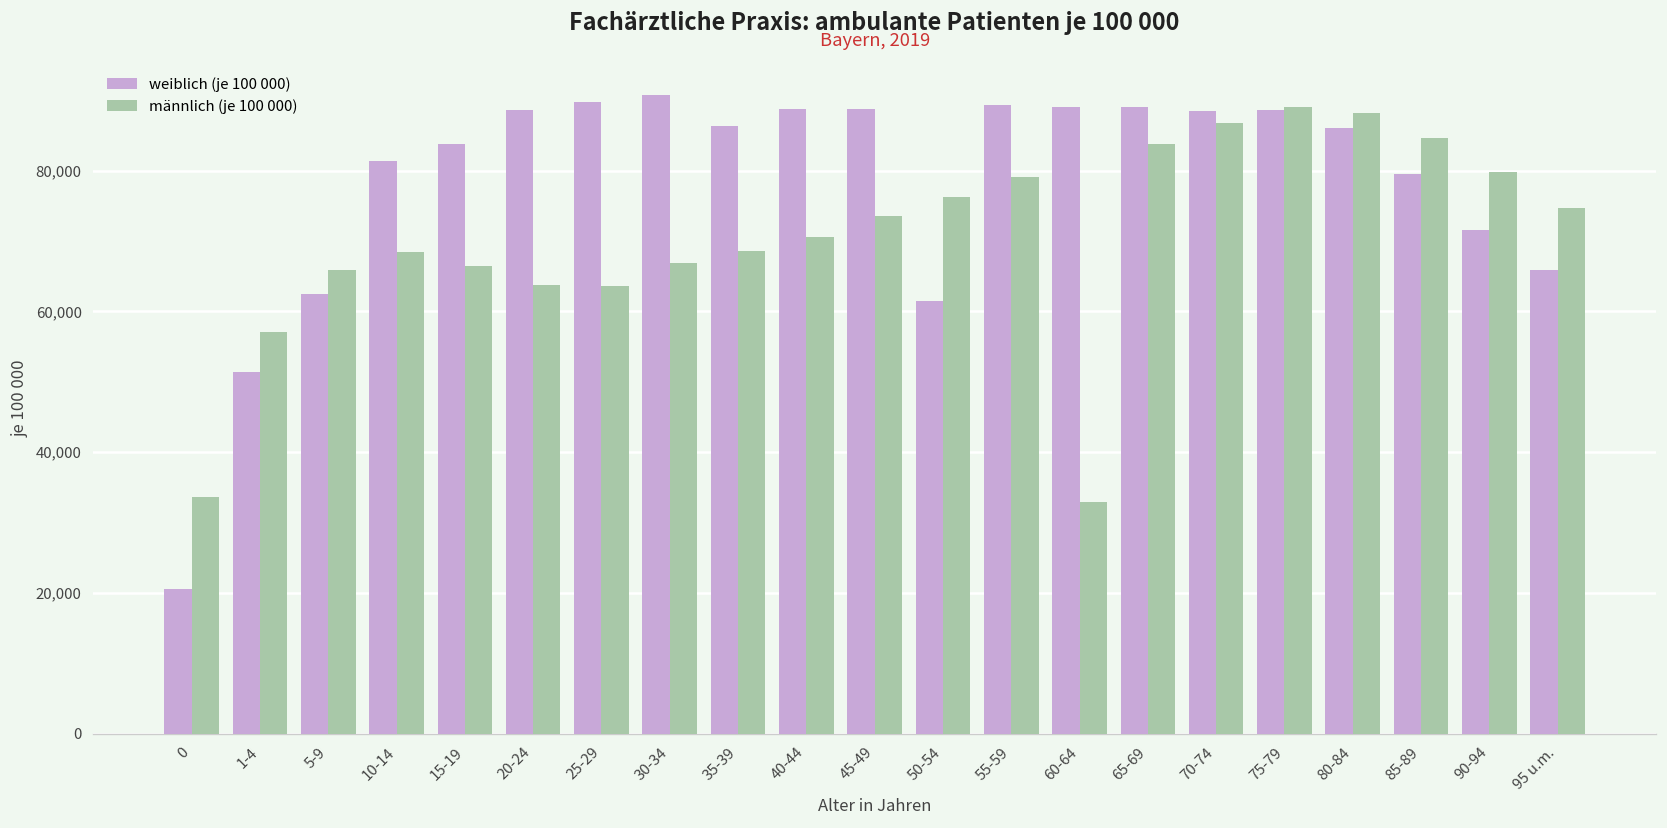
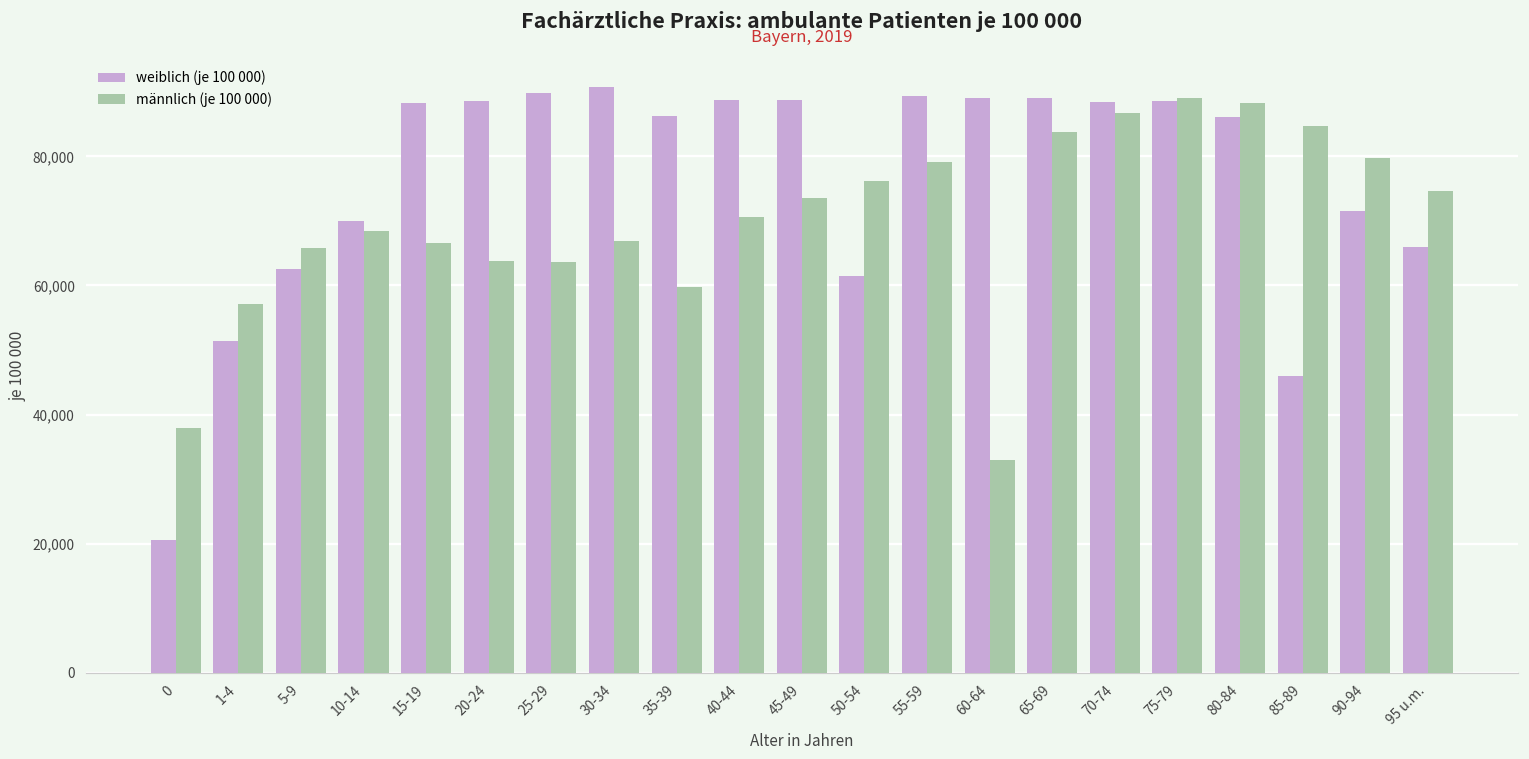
  {
    "weiblich (je 100 000)": {
      "0": "21,000",
      "1-4": "51,000",
      "5-9": "62,000",
-     "10-14": "81,000",
-     "15-19": "84,000",
+     "10-14": "70,000",
+     "15-19": "88,000",
      "20-24": "89,000",
      "25-29": "90,000",
      "30-34": "91,000",
      "35-39": "86,000",
      "40-44": "89,000",
      "45-49": "89,000",
      "50-54": "61,000",
      "55-59": "89,000",
      "60-64": "89,000",
      "65-69": "89,000",
      "70-74": "88,000",
      "75-79": "89,000",
      "80-84": "86,000",
-     "85-89": "80,000",
+     "85-89": "46,000",
      "90-94": "72,000",
      "95 u.m.": "66,000"
    },
    "männlich (je 100 000)": {
-     "0": "34,000",
+     "0": "38,000",
      "1-4": "57,000",
      "5-9": "66,000",
      "10-14": "68,000",
      "15-19": "67,000",
      "20-24": "64,000",
      "25-29": "64,000",
      "30-34": "67,000",
-     "35-39": "69,000",
+     "35-39": "60,000",
      "40-44": "71,000",
      "45-49": "74,000",
      "50-54": "76,000",
      "55-59": "79,000",
      "60-64": "33,000",
      "65-69": "84,000",
      "70-74": "87,000",
      "75-79": "89,000",
      "80-84": "88,000",
      "85-89": "85,000",
      "90-94": "80,000",
      "95 u.m.": "75,000"
    }
  }
